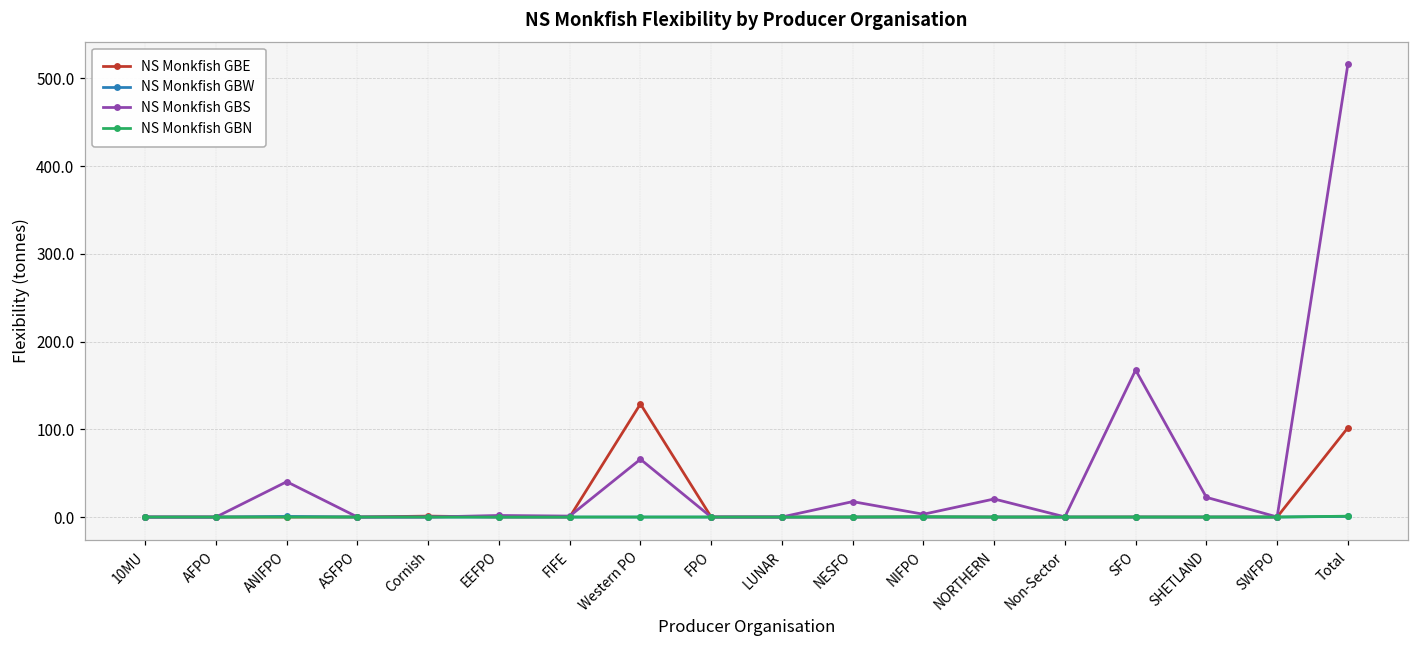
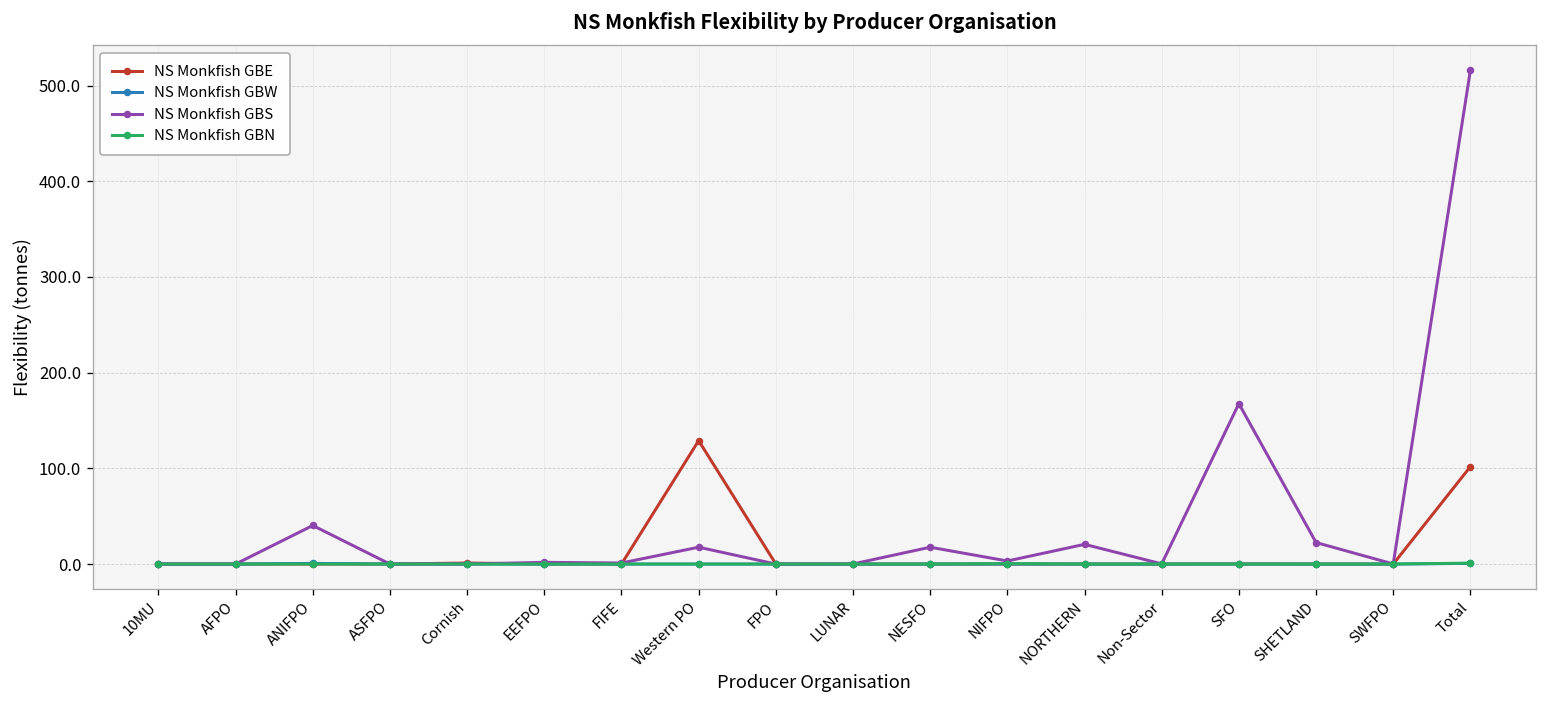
  {
    "NS Monkfish GBE": {
      "Western PO": 130,
      "Total": 100
    },
    "NS Monkfish GBS": {
      "ANIFPO": 40,
-     "Western PO": 70,
+     "Western PO": 20,
      "NESFO": 20,
      "NORTHERN": 20,
      "SFO": 170,
      "SHETLAND": 20,
      "Total": 520
    }
  }
